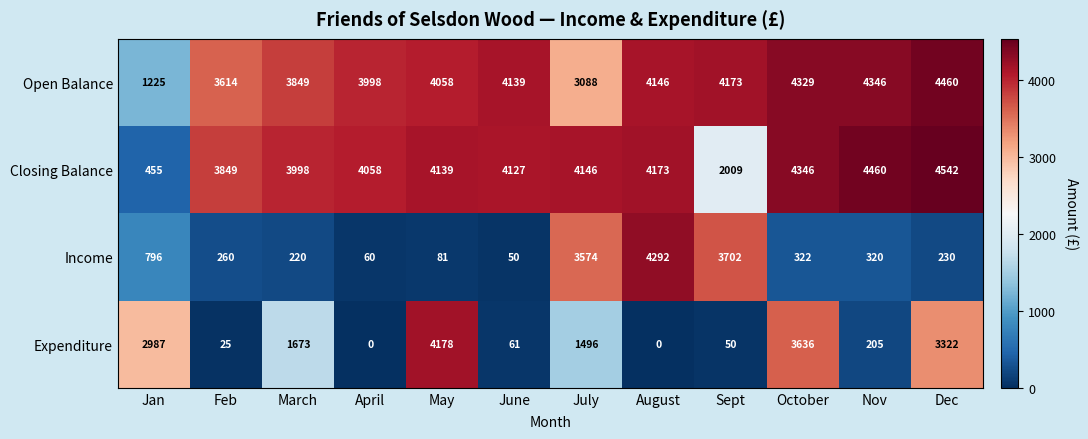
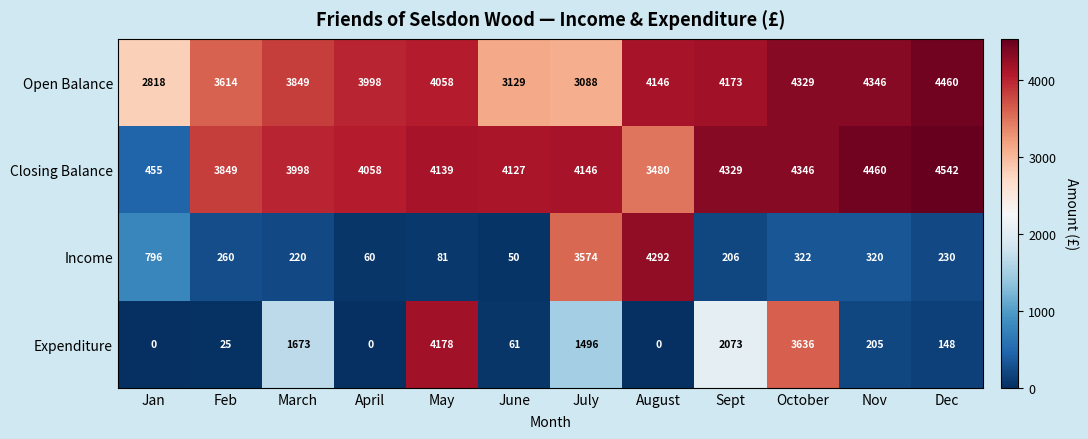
  {
    "Open Balance": {
-     "Jan": 1225,
+     "Jan": 2818,
      "Feb": 3614,
      "March": 3849,
      "April": 3998,
      "May": 4058,
-     "June": 4139,
+     "June": 3129,
      "July": 3088,
      "August": 4146,
      "Sept": 4173,
      "October": 4329,
      "Nov": 4346,
      "Dec": 4460
    },
    "Closing Balance": {
      "Jan": 455,
      "Feb": 3849,
      "March": 3998,
      "April": 4058,
      "May": 4139,
      "June": 4127,
      "July": 4146,
-     "August": 4173,
-     "Sept": 2009,
+     "August": 3480,
+     "Sept": 4329,
      "October": 4346,
      "Nov": 4460,
      "Dec": 4542
    },
    "Income": {
      "Jan": 796,
      "Feb": 260,
      "March": 220,
      "April": 60,
      "May": 81,
      "June": 50,
      "July": 3574,
      "August": 4292,
-     "Sept": 3702,
+     "Sept": 206,
      "October": 322,
      "Nov": 320,
      "Dec": 230
    },
    "Expenditure": {
-     "Jan": 2987,
+     "Jan": 0,
      "Feb": 25,
      "March": 1673,
      "April": 0,
      "May": 4178,
      "June": 61,
      "July": 1496,
      "August": 0,
-     "Sept": 50,
+     "Sept": 2073,
      "October": 3636,
      "Nov": 205,
-     "Dec": 3322
+     "Dec": 148
    }
  }
